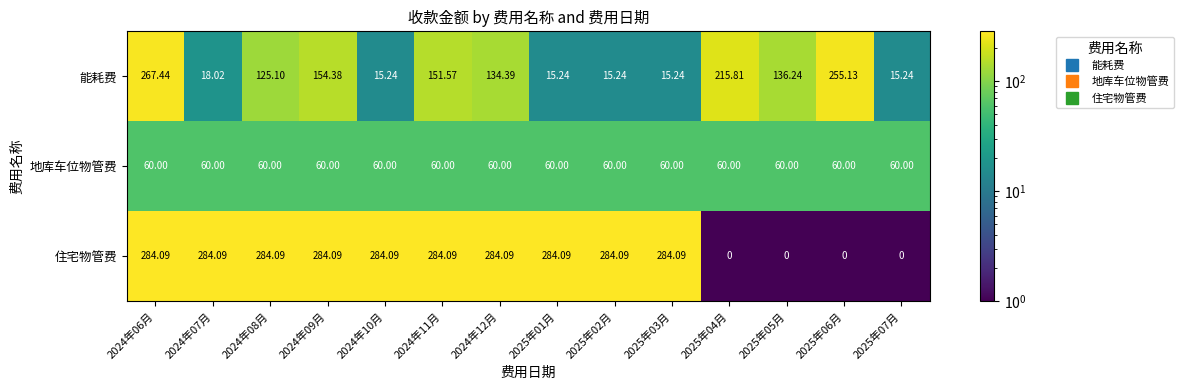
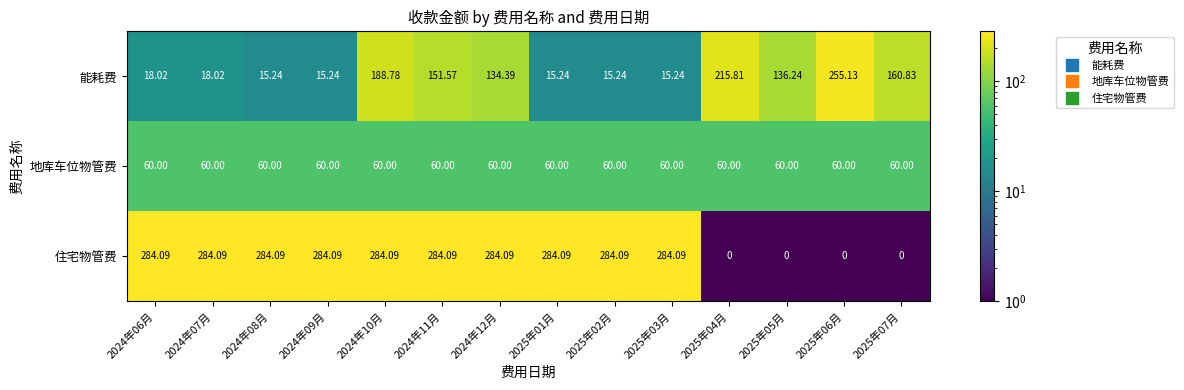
  {
    "能耗费": {
-     "2024年06月": 267.44,
+     "2024年06月": 18.02,
      "2024年07月": 18.02,
-     "2024年08月": 125.10,
-     "2024年09月": 154.38,
-     "2024年10月": 15.24,
+     "2024年08月": 15.24,
+     "2024年09月": 15.24,
+     "2024年10月": 188.78,
      "2024年11月": 151.57,
      "2024年12月": 134.39,
      "2025年01月": 15.24,
      "2025年02月": 15.24,
      "2025年03月": 15.24,
      "2025年04月": 215.81,
      "2025年05月": 136.24,
      "2025年06月": 255.13,
-     "2025年07月": 15.24
+     "2025年07月": 160.83
    },
    "地库车位物管费": {
      "2024年06月": 60.00,
      "2024年07月": 60.00,
      "2024年08月": 60.00,
      "2024年09月": 60.00,
      "2024年10月": 60.00,
      "2024年11月": 60.00,
      "2024年12月": 60.00,
      "2025年01月": 60.00,
      "2025年02月": 60.00,
      "2025年03月": 60.00,
      "2025年04月": 60.00,
      "2025年05月": 60.00,
      "2025年06月": 60.00,
      "2025年07月": 60.00
    },
    "住宅物管费": {
      "2024年06月": 284.09,
      "2024年07月": 284.09,
      "2024年08月": 284.09,
      "2024年09月": 284.09,
      "2024年10月": 284.09,
      "2024年11月": 284.09,
      "2024年12月": 284.09,
      "2025年01月": 284.09,
      "2025年02月": 284.09,
      "2025年03月": 284.09,
      "2025年04月": 0,
      "2025年05月": 0,
      "2025年06月": 0,
      "2025年07月": 0
    }
  }
